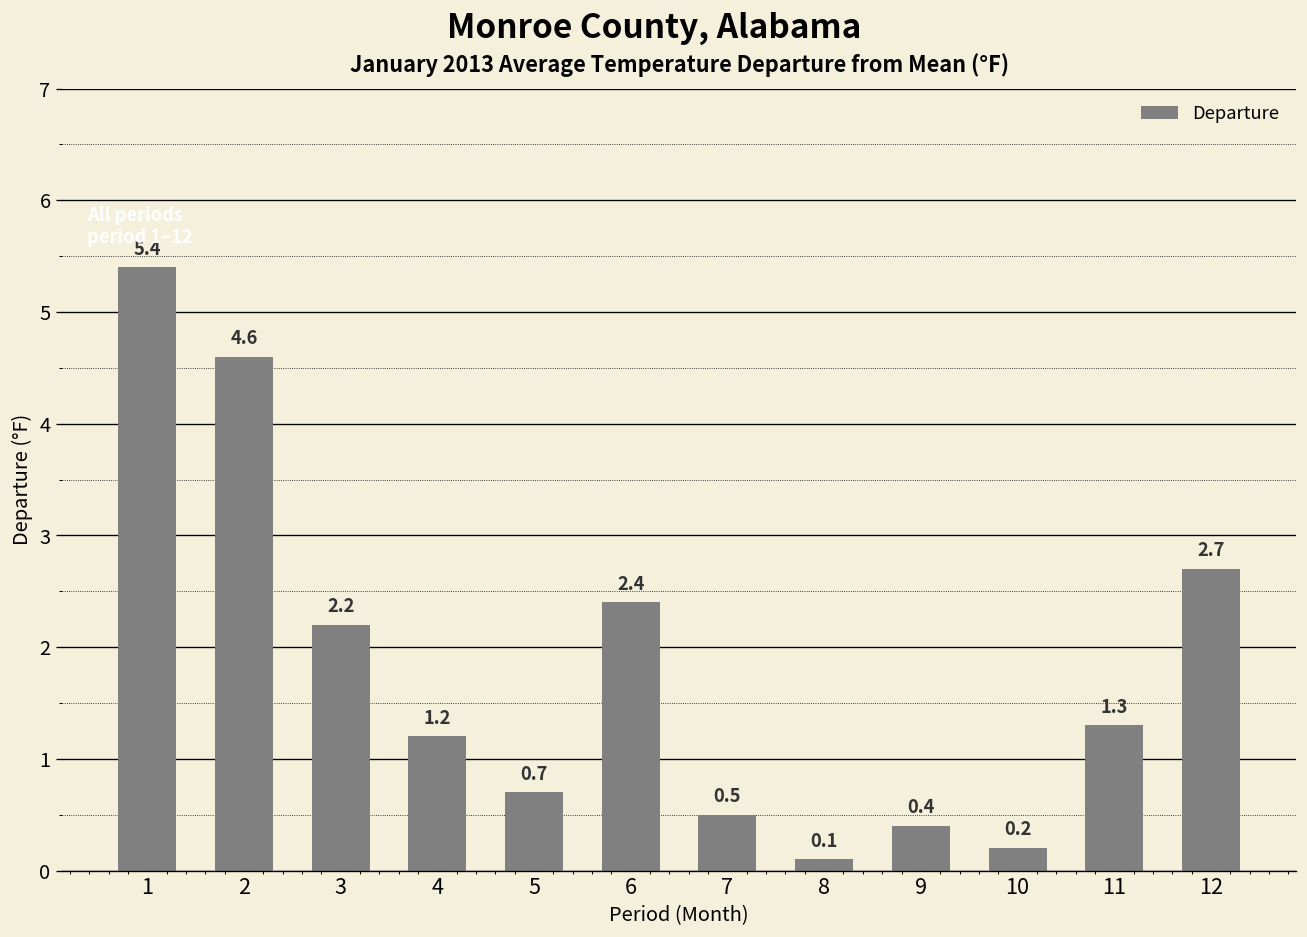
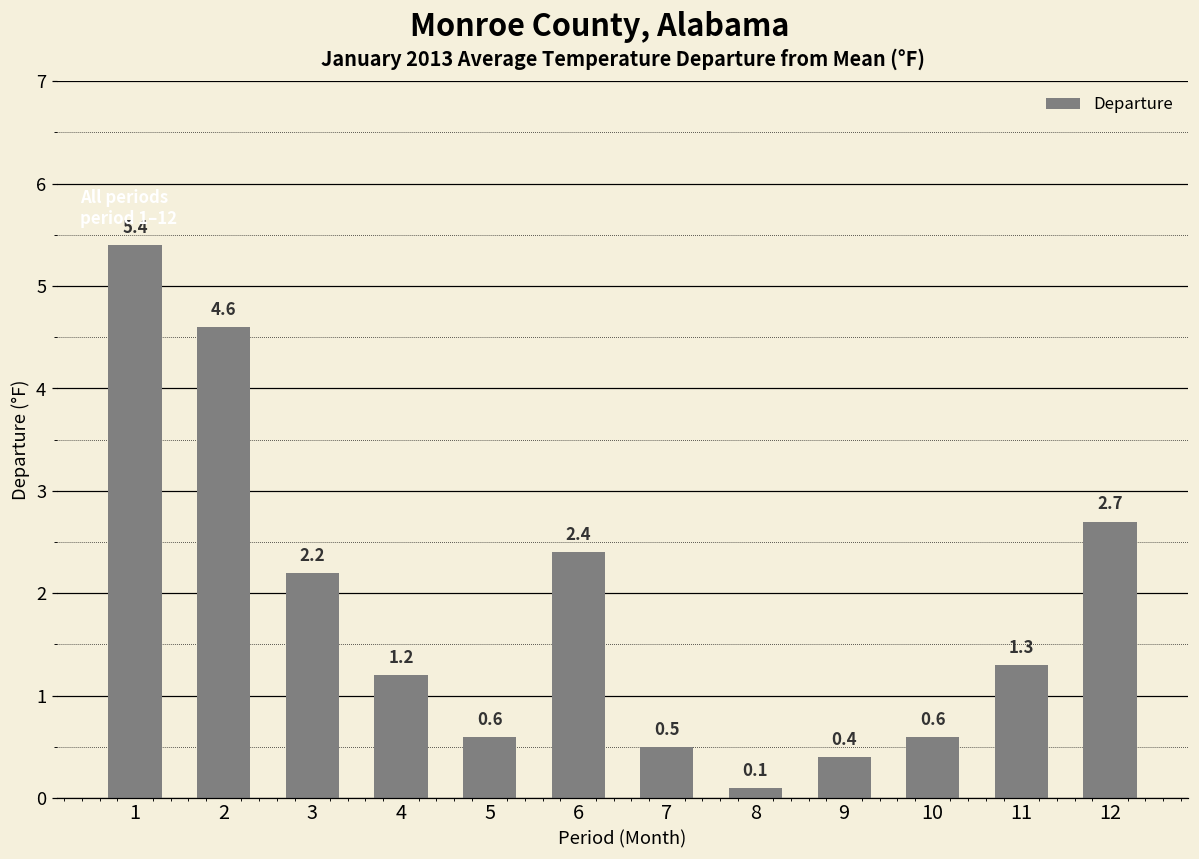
  {
    "1": 5.4,
    "2": 4.6,
    "3": 2.2,
    "4": 1.2,
-   "5": 0.7,
+   "5": 0.6,
    "6": 2.4,
    "7": 0.5,
    "8": 0.1,
    "9": 0.4,
-   "10": 0.2,
+   "10": 0.6,
    "11": 1.3,
    "12": 2.7
  }
